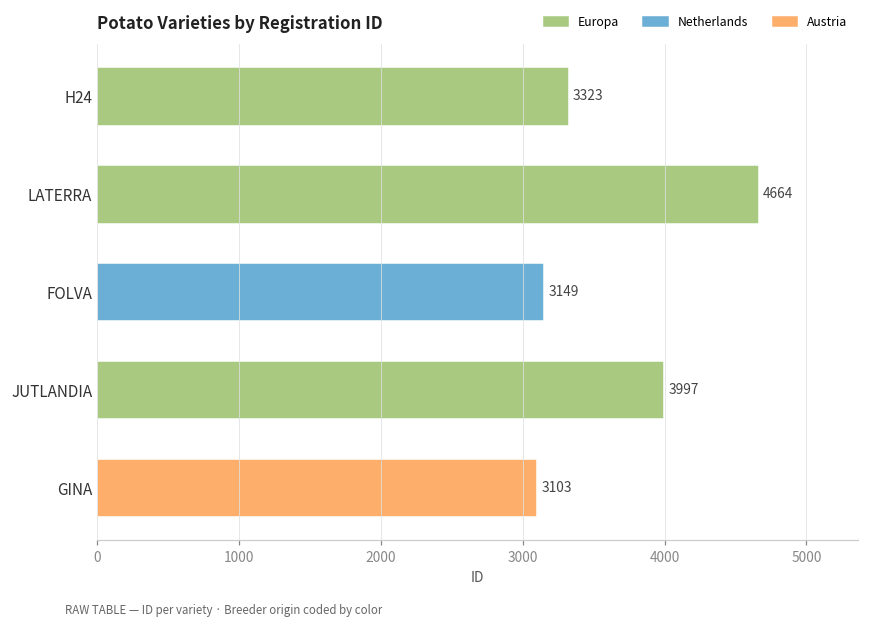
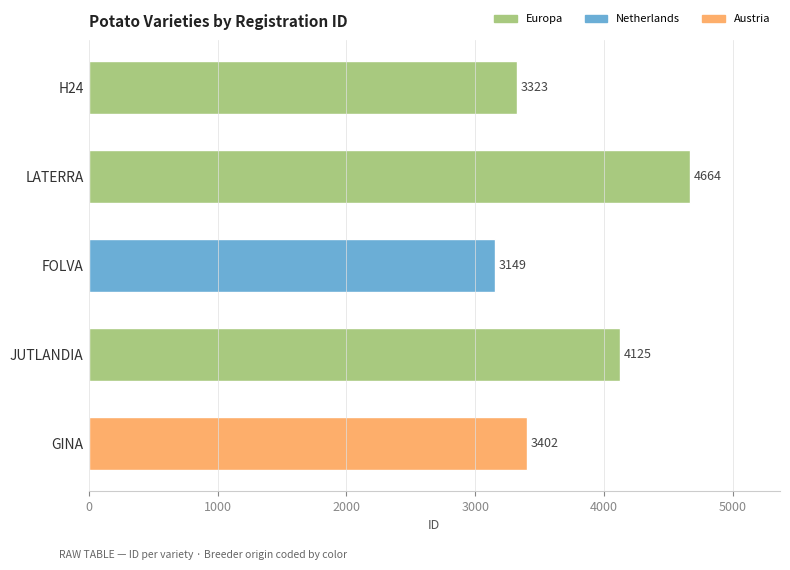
  {
    "H24": 3323,
    "LATERRA": 4664,
    "FOLVA": 3149,
-   "JUTLANDIA": 3997,
-   "GINA": 3103
+   "JUTLANDIA": 4125,
+   "GINA": 3402
  }
